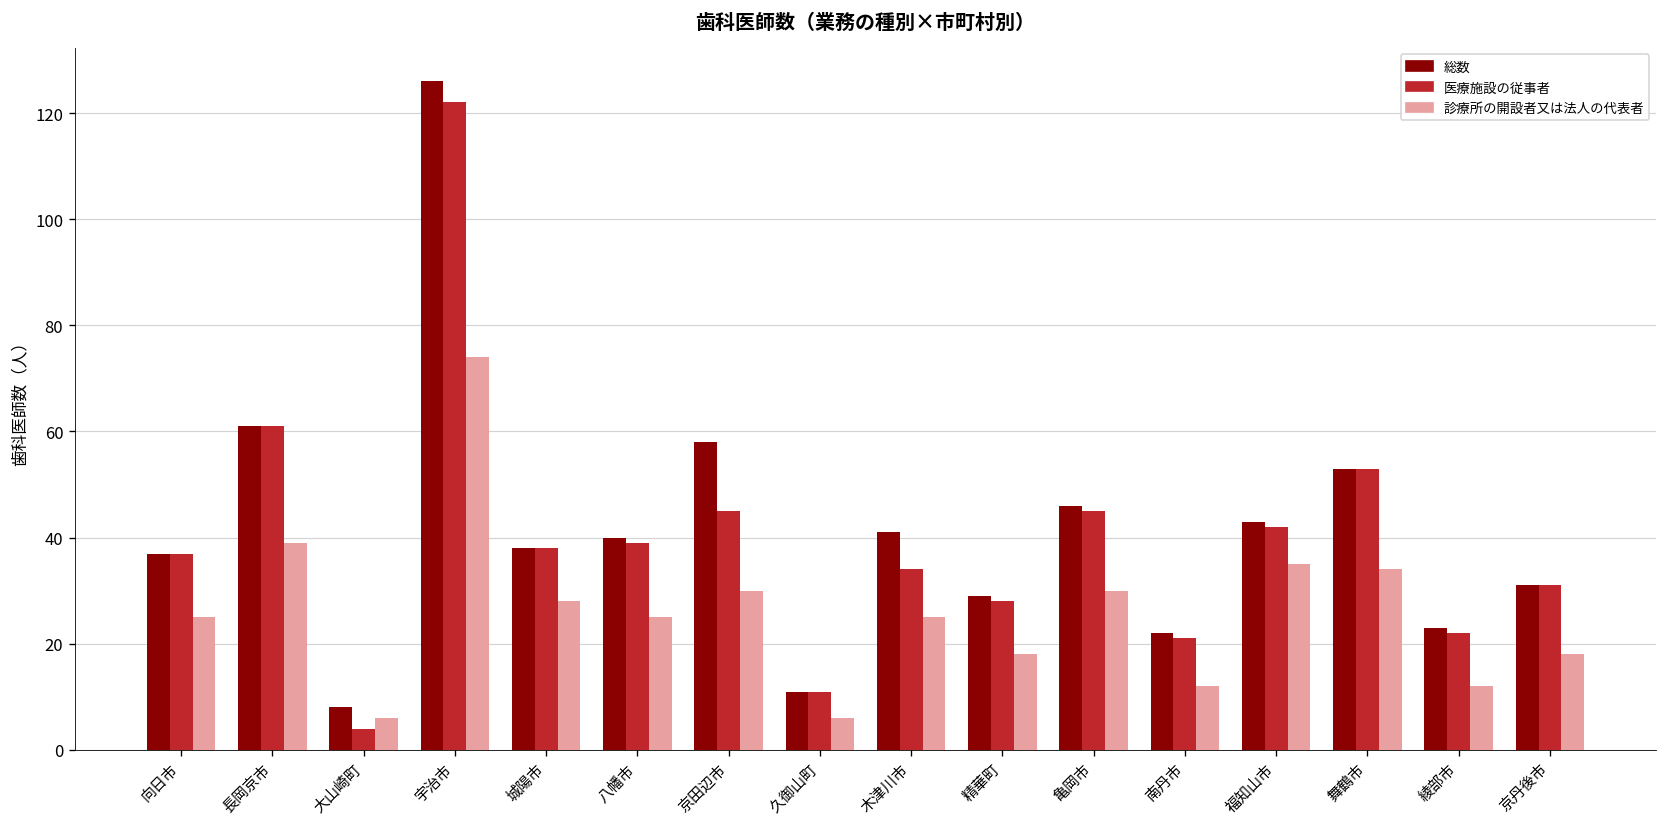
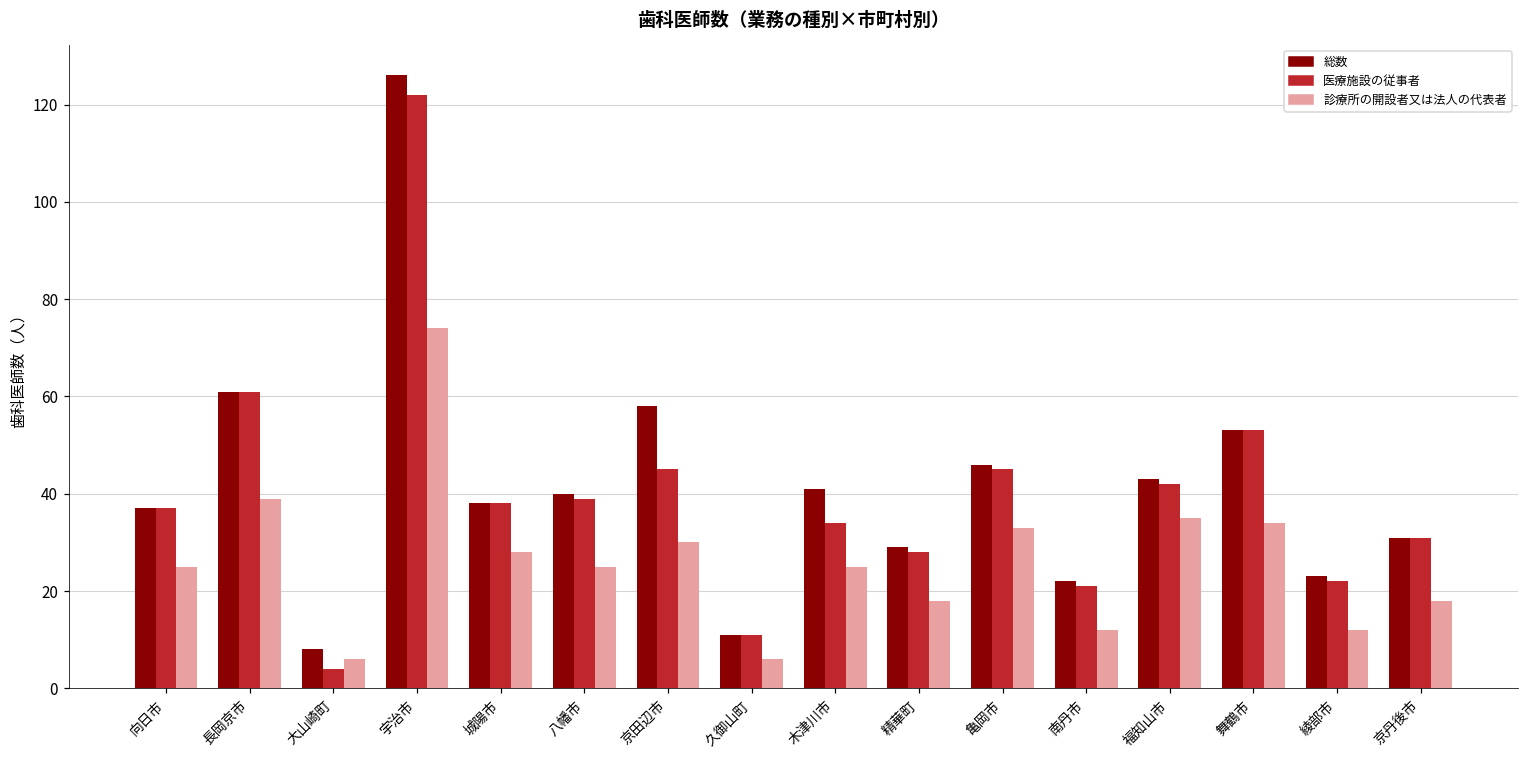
  {
    "総数": {
      "向日市": 37,
      "長岡京市": 61,
      "大山崎町": 8,
      "宇治市": 126,
      "城陽市": 38,
      "八幡市": 40,
      "京田辺市": 58,
      "久御山町": 11,
      "木津川市": 41,
      "精華町": 29,
      "亀岡市": 46,
      "南丹市": 22,
      "福知山市": 43,
      "舞鶴市": 53,
      "綾部市": 23,
      "京丹後市": 31
    },
    "医療施設の従事者": {
      "向日市": 37,
      "長岡京市": 61,
      "大山崎町": 4,
      "宇治市": 122,
      "城陽市": 38,
      "八幡市": 39,
      "京田辺市": 45,
      "久御山町": 11,
      "木津川市": 34,
      "精華町": 28,
      "亀岡市": 45,
      "南丹市": 21,
      "福知山市": 42,
      "舞鶴市": 53,
      "綾部市": 22,
      "京丹後市": 31
    },
    "診療所の開設者又は法人の代表者": {
      "向日市": 25,
      "長岡京市": 39,
      "大山崎町": 6,
      "宇治市": 74,
      "城陽市": 28,
      "八幡市": 25,
      "京田辺市": 30,
      "久御山町": 6,
      "木津川市": 25,
      "精華町": 18,
-     "亀岡市": 30,
+     "亀岡市": 33,
      "南丹市": 12,
      "福知山市": 35,
      "舞鶴市": 34,
      "綾部市": 12,
      "京丹後市": 18
    }
  }
